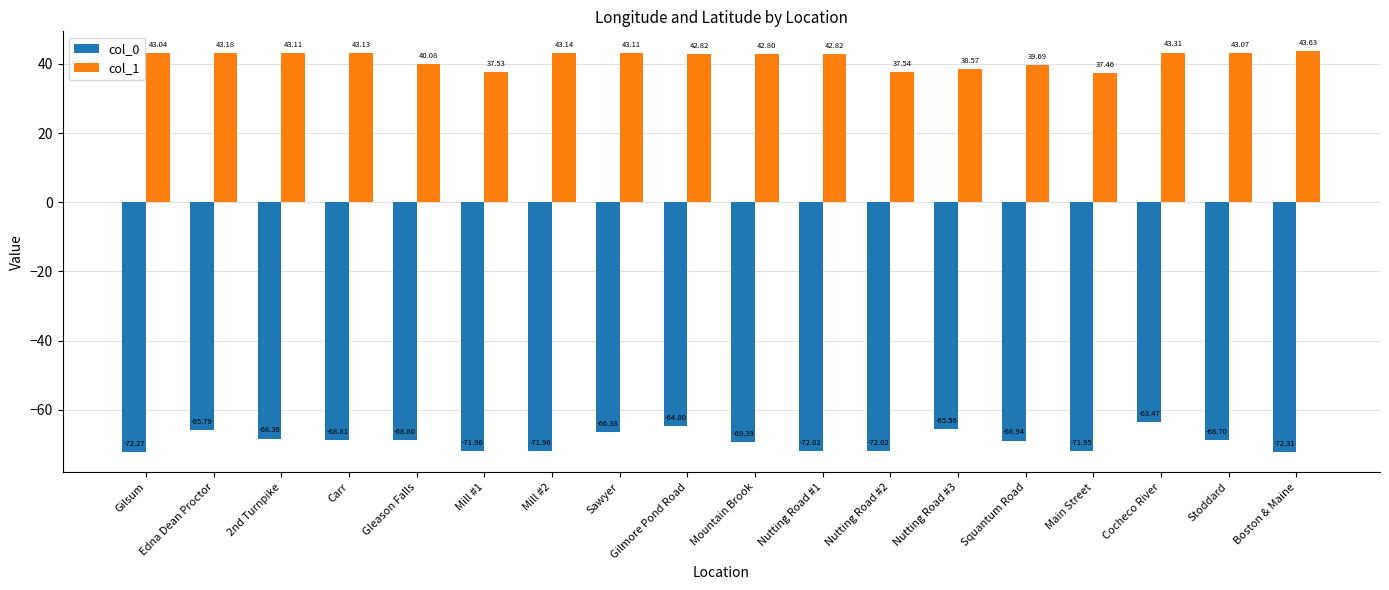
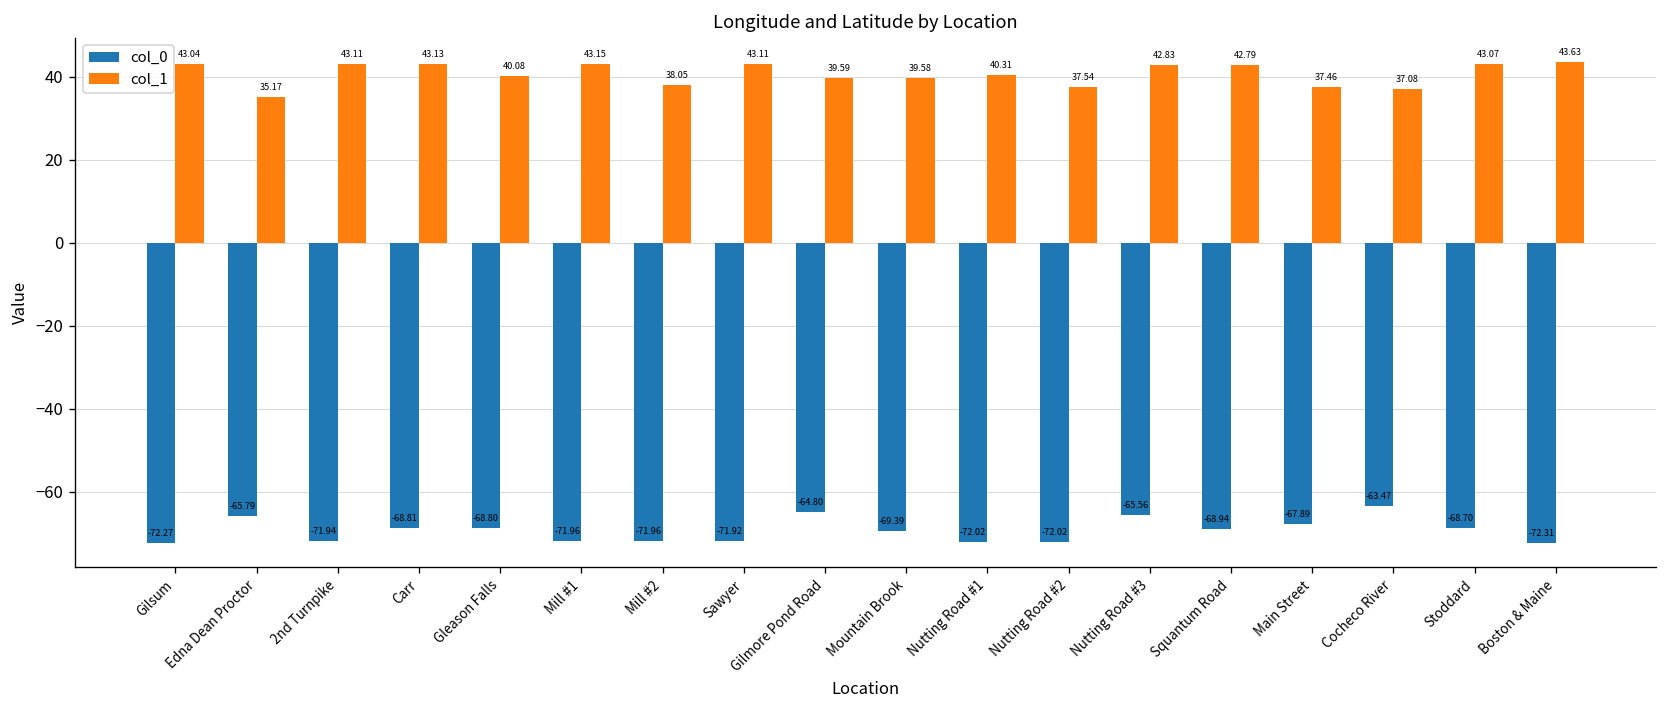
  {
    "col_0": {
      "Gilsum": -72.27,
      "Edna Dean Proctor": -65.79,
-     "2nd Turnpike": -68.36,
+     "2nd Turnpike": -71.94,
      "Carr": -68.81,
      "Gleason Falls": -68.80,
      "Mill #1": -71.96,
      "Mill #2": -71.96,
-     "Sawyer": -66.38,
+     "Sawyer": -71.92,
      "Gilmore Pond Road": -64.80,
      "Mountain Brook": -69.39,
      "Nutting Road #1": -72.02,
      "Nutting Road #2": -72.02,
      "Nutting Road #3": -65.56,
      "Squantum Road": -68.94,
-     "Main Street": -71.95,
+     "Main Street": -67.89,
      "Cocheco River": -63.47,
      "Stoddard": -68.70,
      "Boston & Maine": -72.31
    },
    "col_1": {
      "Gilsum": 43.04,
-     "Edna Dean Proctor": 43.18,
+     "Edna Dean Proctor": 35.17,
      "2nd Turnpike": 43.11,
      "Carr": 43.13,
      "Gleason Falls": 40.08,
-     "Mill #1": 37.53,
-     "Mill #2": 43.14,
+     "Mill #1": 43.15,
+     "Mill #2": 38.05,
      "Sawyer": 43.11,
-     "Gilmore Pond Road": 42.82,
-     "Mountain Brook": 42.80,
-     "Nutting Road #1": 42.82,
+     "Gilmore Pond Road": 39.59,
+     "Mountain Brook": 39.58,
+     "Nutting Road #1": 40.31,
      "Nutting Road #2": 37.54,
-     "Nutting Road #3": 38.57,
-     "Squantum Road": 39.69,
+     "Nutting Road #3": 42.83,
+     "Squantum Road": 42.79,
      "Main Street": 37.46,
-     "Cocheco River": 43.31,
+     "Cocheco River": 37.08,
      "Stoddard": 43.07,
      "Boston & Maine": 43.63
    }
  }
